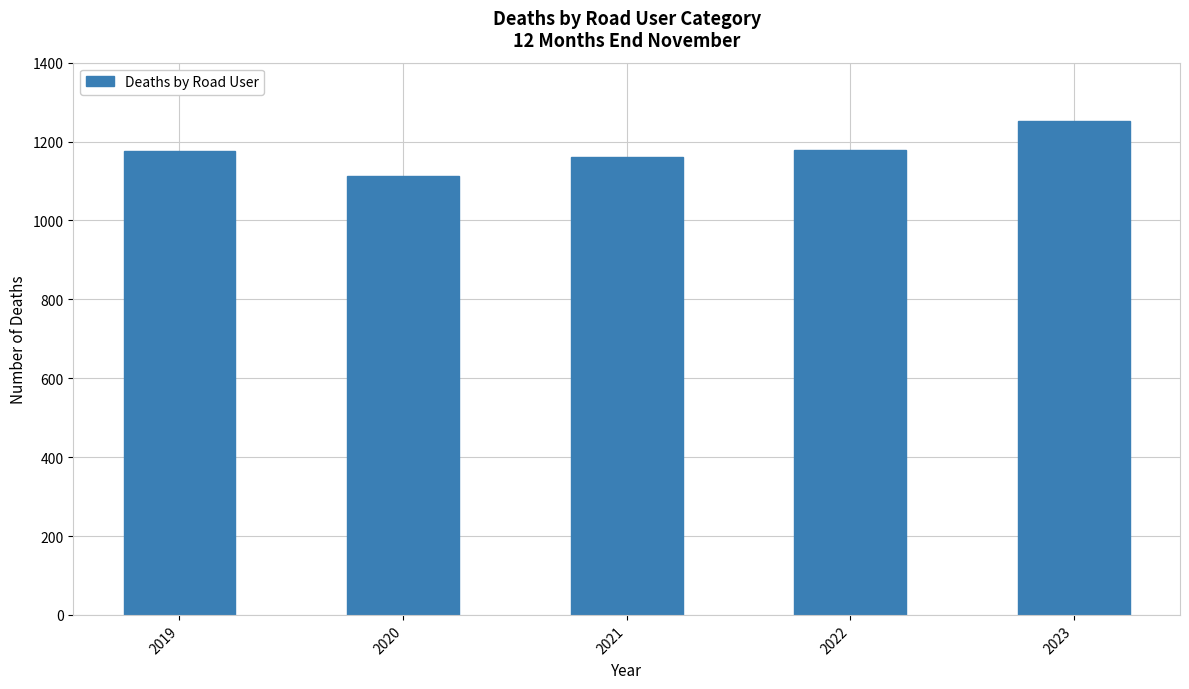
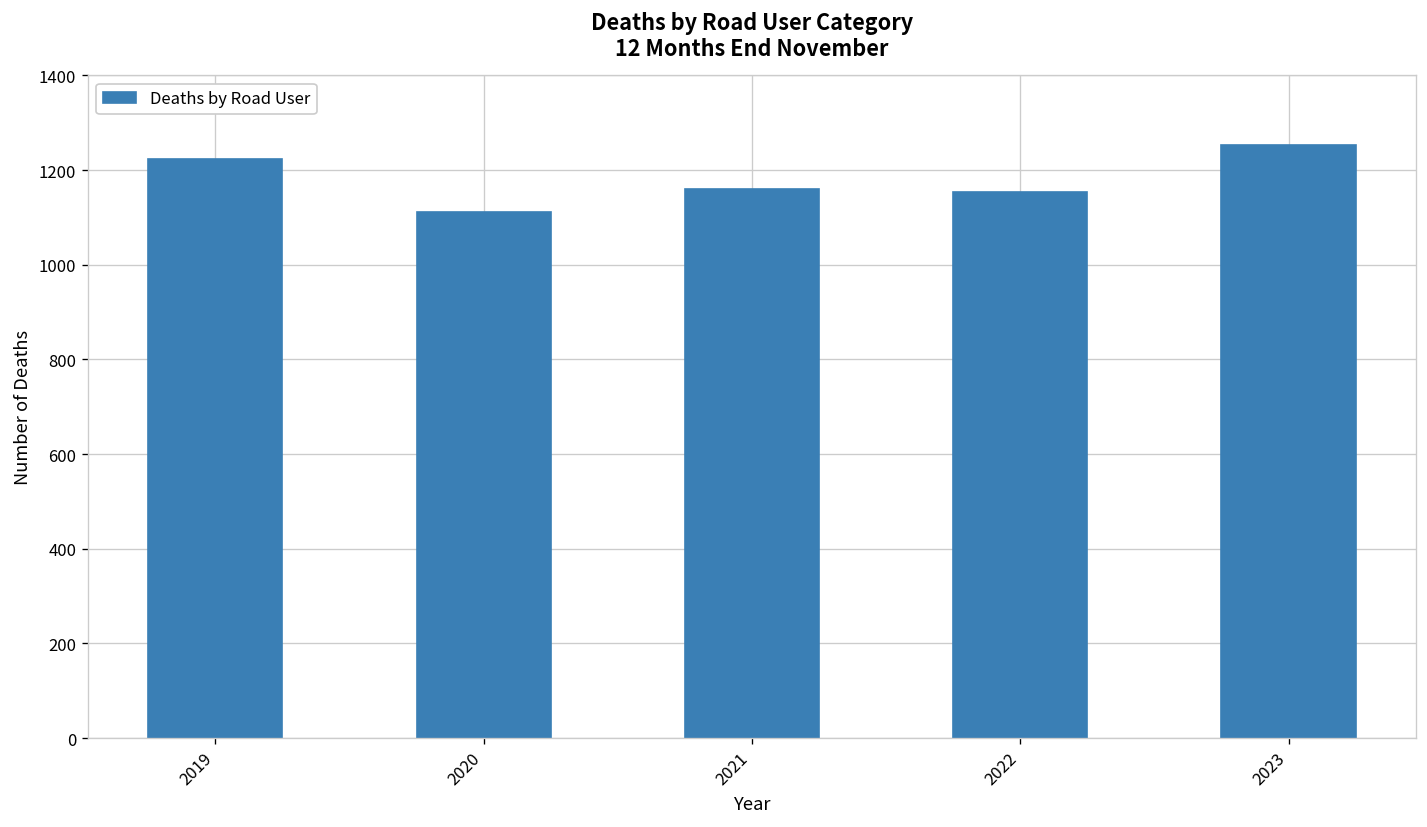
  {
-   "2019": 1180,
+   "2019": 1220,
    "2020": 1110,
    "2021": 1160,
-   "2022": 1180,
+   "2022": 1150,
    "2023": 1250
  }
